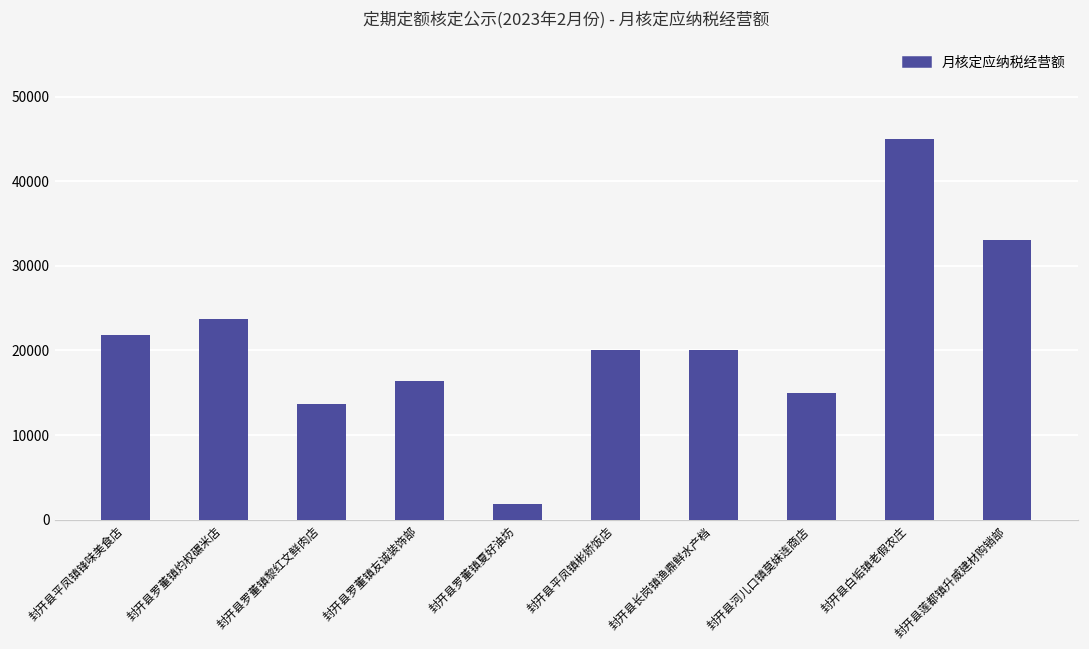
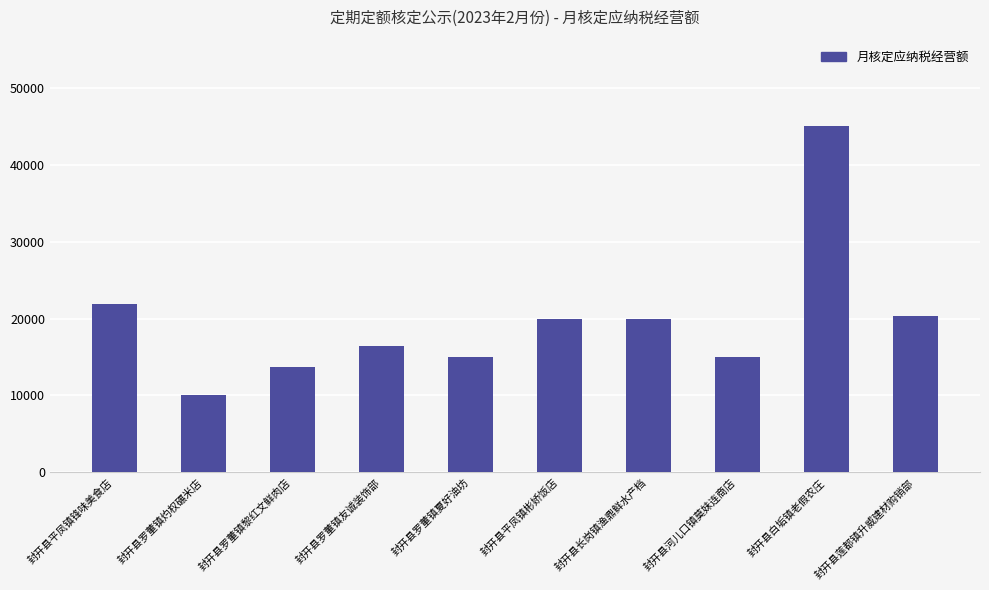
  {
    "封开县平凤镇锋味美食店": 22000,
-   "封开县罗董镇灼权碾米店": 24000,
+   "封开县罗董镇灼权碾米店": 10000,
    "封开县罗董镇黎红文鲜肉店": 14000,
    "封开县罗董镇友诚装饰部": 16000,
-   "封开县罗董镇夏好油坊": 2000,
+   "封开县罗董镇夏好油坊": 15000,
    "封开县平凤镇彬娇饭店": 20000,
    "封开县长岗镇渔鼎鲜水产档": 20000,
    "封开县河儿口镇莫妹连商店": 15000,
    "封开县白垢镇老假农庄": 45000,
-   "封开县莲都镇升威建材购销部": 33000
+   "封开县莲都镇升威建材购销部": 20000
  }
